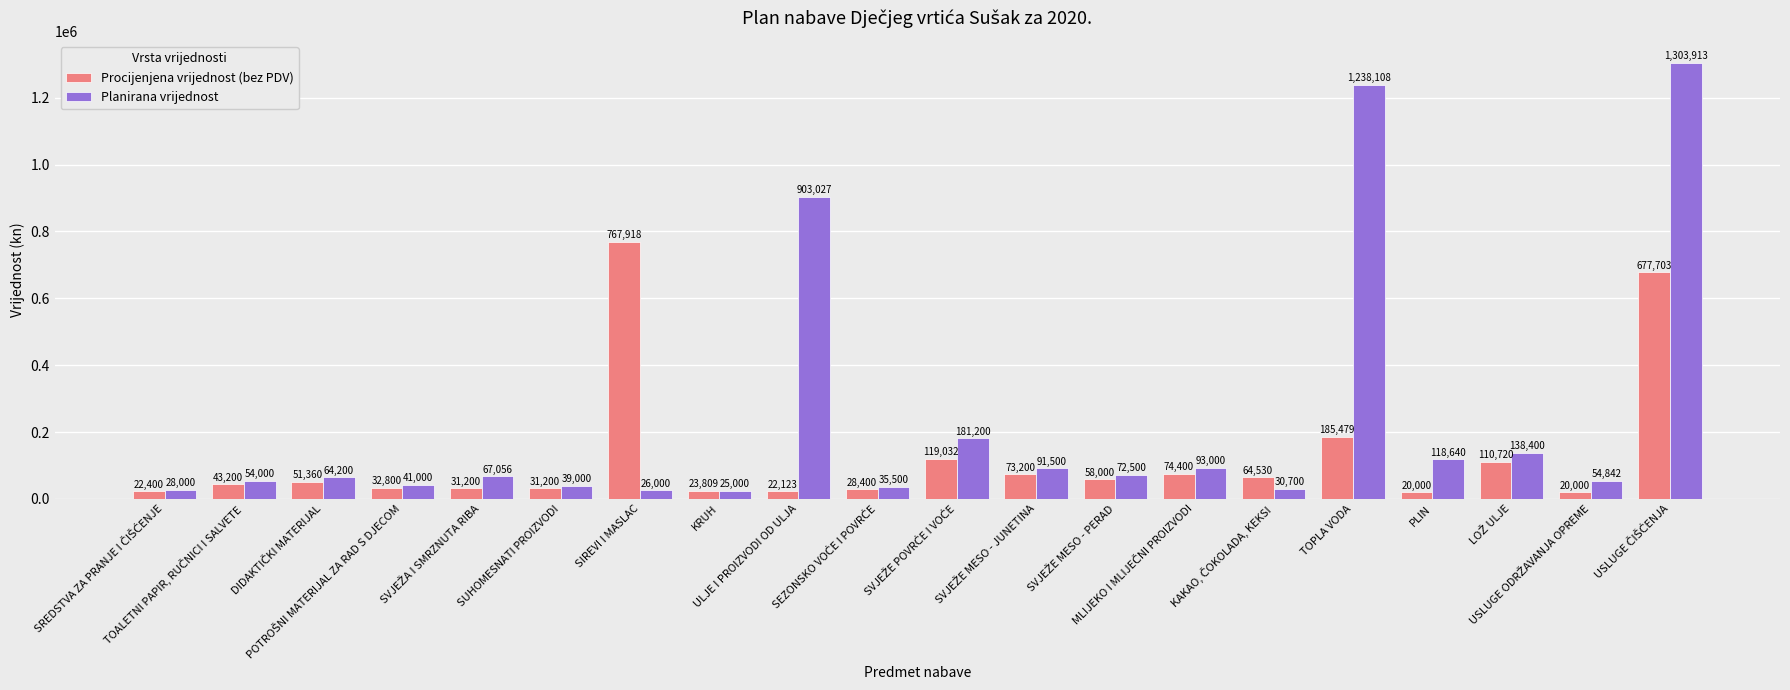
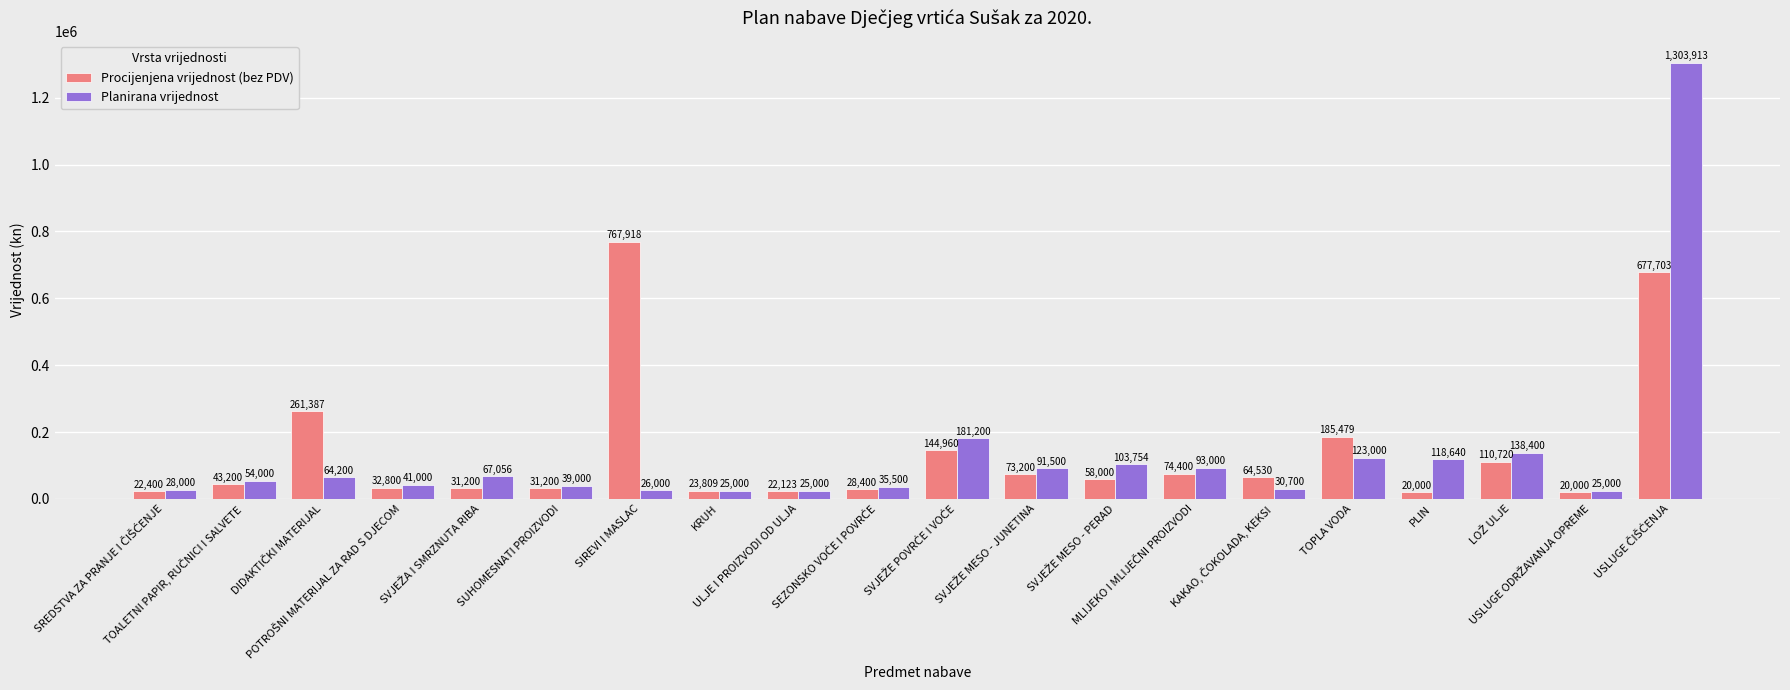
  {
    "Procijenjena vrijednost (bez PDV)": {
      "SREDSTVA ZA PRANJE I ČIŠĆENJE": "22,400",
      "TOALETNI PAPIR, RUČNICI I SALVETE": "43,200",
-     "DIDAKTIČKI MATERIJAL": "51,360",
+     "DIDAKTIČKI MATERIJAL": "261,387",
      "POTROŠNI MATERIJAL ZA RAD S DJECOM": "32,800",
      "SVJEŽA I SMRZNUTA RIBA": "31,200",
      "SUHOMESNATI PROIZVODI": "31,200",
      "SIREVI I MASLAC": "767,918",
      "SEZONSKO VOĆE I POVRĆE": "28,400",
-     "SVJEŽE POVRĆE I VOĆE": "119,032",
+     "SVJEŽE POVRĆE I VOĆE": "144,960",
      "SVJEŽE MESO - JUNETINA": "73,200",
      "SVJEŽE MESO - PERAD": "58,000",
      "MLIJEKO I MLIJEČNI PROIZVODI": "74,400",
      "KAKAO, ČOKOLADA, KEKSI": "64,530",
      "TOPLA VODA": "185,479",
      "PLIN": "20,000",
      "LOŽ ULJE": "110,720",
      "USLUGE ODRŽAVANJA OPREME": "20,000",
      "USLUGE ČIŠĆENJA": "677,703"
    },
    "Planirana vrijednost": {
      "SREDSTVA ZA PRANJE I ČIŠĆENJE": "28,000",
      "TOALETNI PAPIR, RUČNICI I SALVETE": "54,000",
      "DIDAKTIČKI MATERIJAL": "64,200",
      "POTROŠNI MATERIJAL ZA RAD S DJECOM": "41,000",
      "SVJEŽA I SMRZNUTA RIBA": "67,056",
      "SUHOMESNATI PROIZVODI": "39,000",
      "SIREVI I MASLAC": "26,000",
      "KRUH": "25,000",
-     "ULJE I PROIZVODI OD ULJA": "903,027",
+     "ULJE I PROIZVODI OD ULJA": "25,000",
      "SEZONSKO VOĆE I POVRĆE": "35,500",
      "SVJEŽE POVRĆE I VOĆE": "181,200",
      "SVJEŽE MESO - JUNETINA": "91,500",
-     "SVJEŽE MESO - PERAD": "72,500",
+     "SVJEŽE MESO - PERAD": "103,754",
      "MLIJEKO I MLIJEČNI PROIZVODI": "93,000",
      "KAKAO, ČOKOLADA, KEKSI": "30,700",
-     "TOPLA VODA": "1,238,108",
+     "TOPLA VODA": "123,000",
      "PLIN": "118,640",
      "LOŽ ULJE": "138,400",
-     "USLUGE ODRŽAVANJA OPREME": "54,842",
+     "USLUGE ODRŽAVANJA OPREME": "25,000",
      "USLUGE ČIŠĆENJA": "1,303,913"
    }
  }
